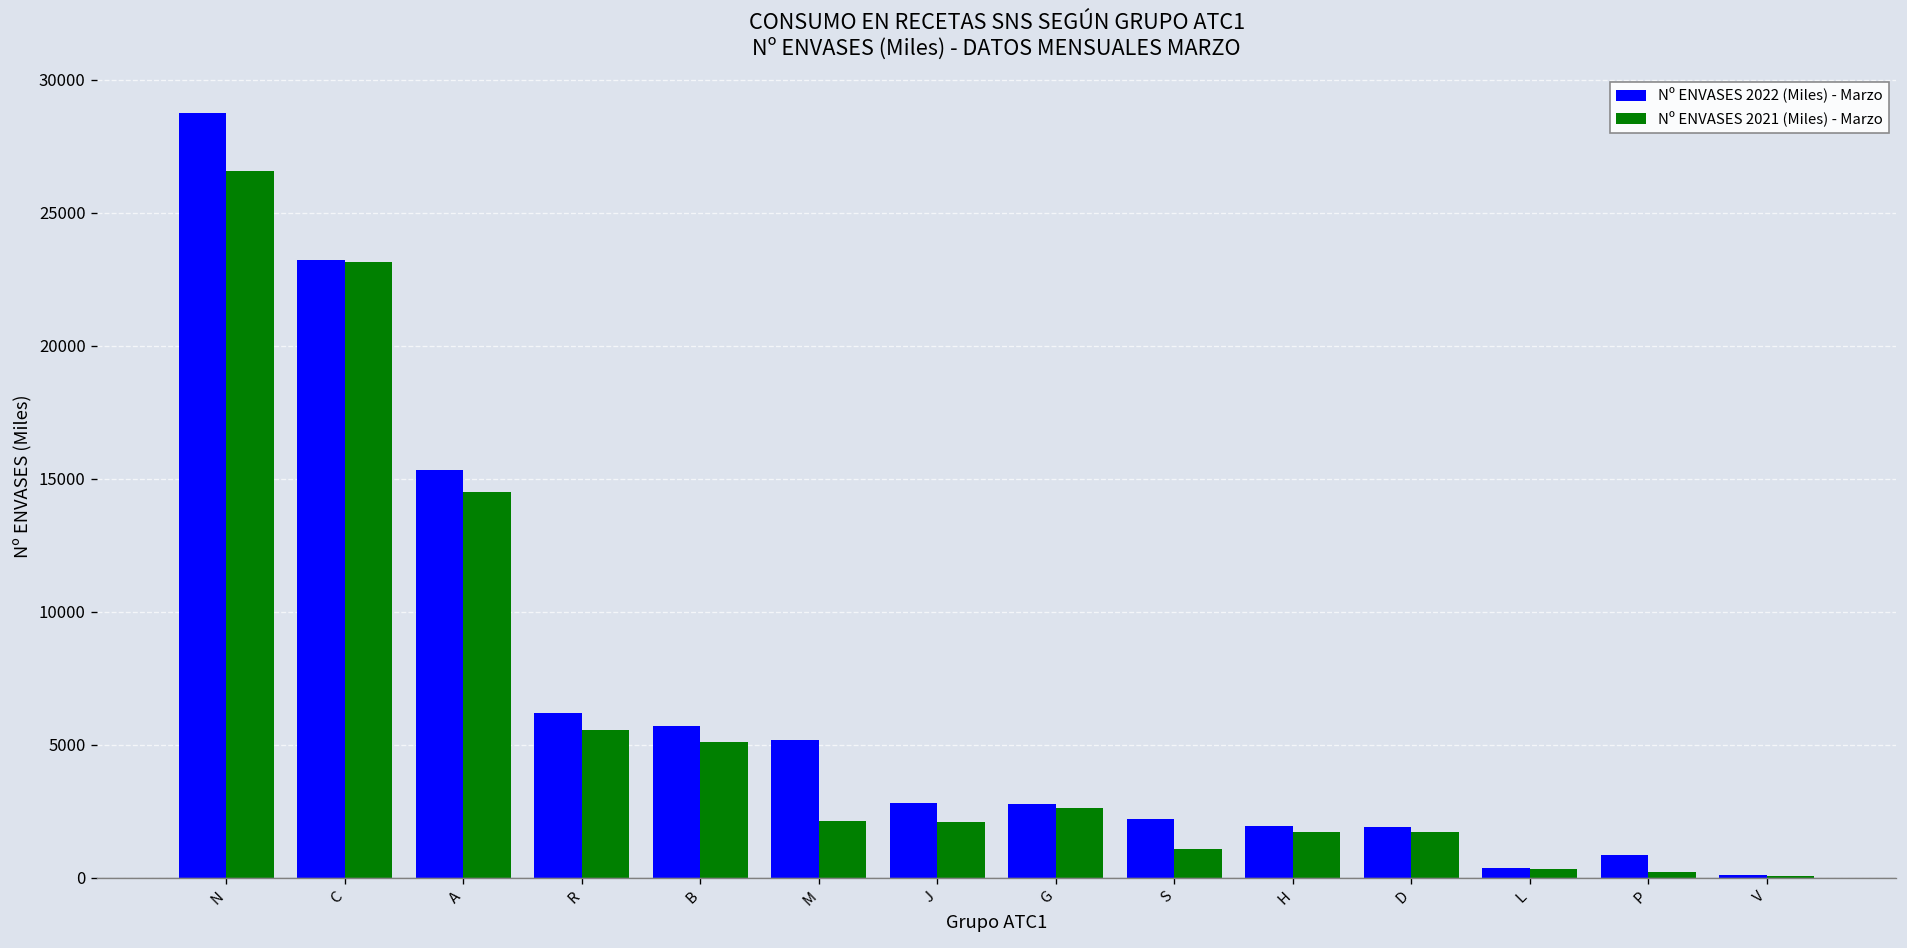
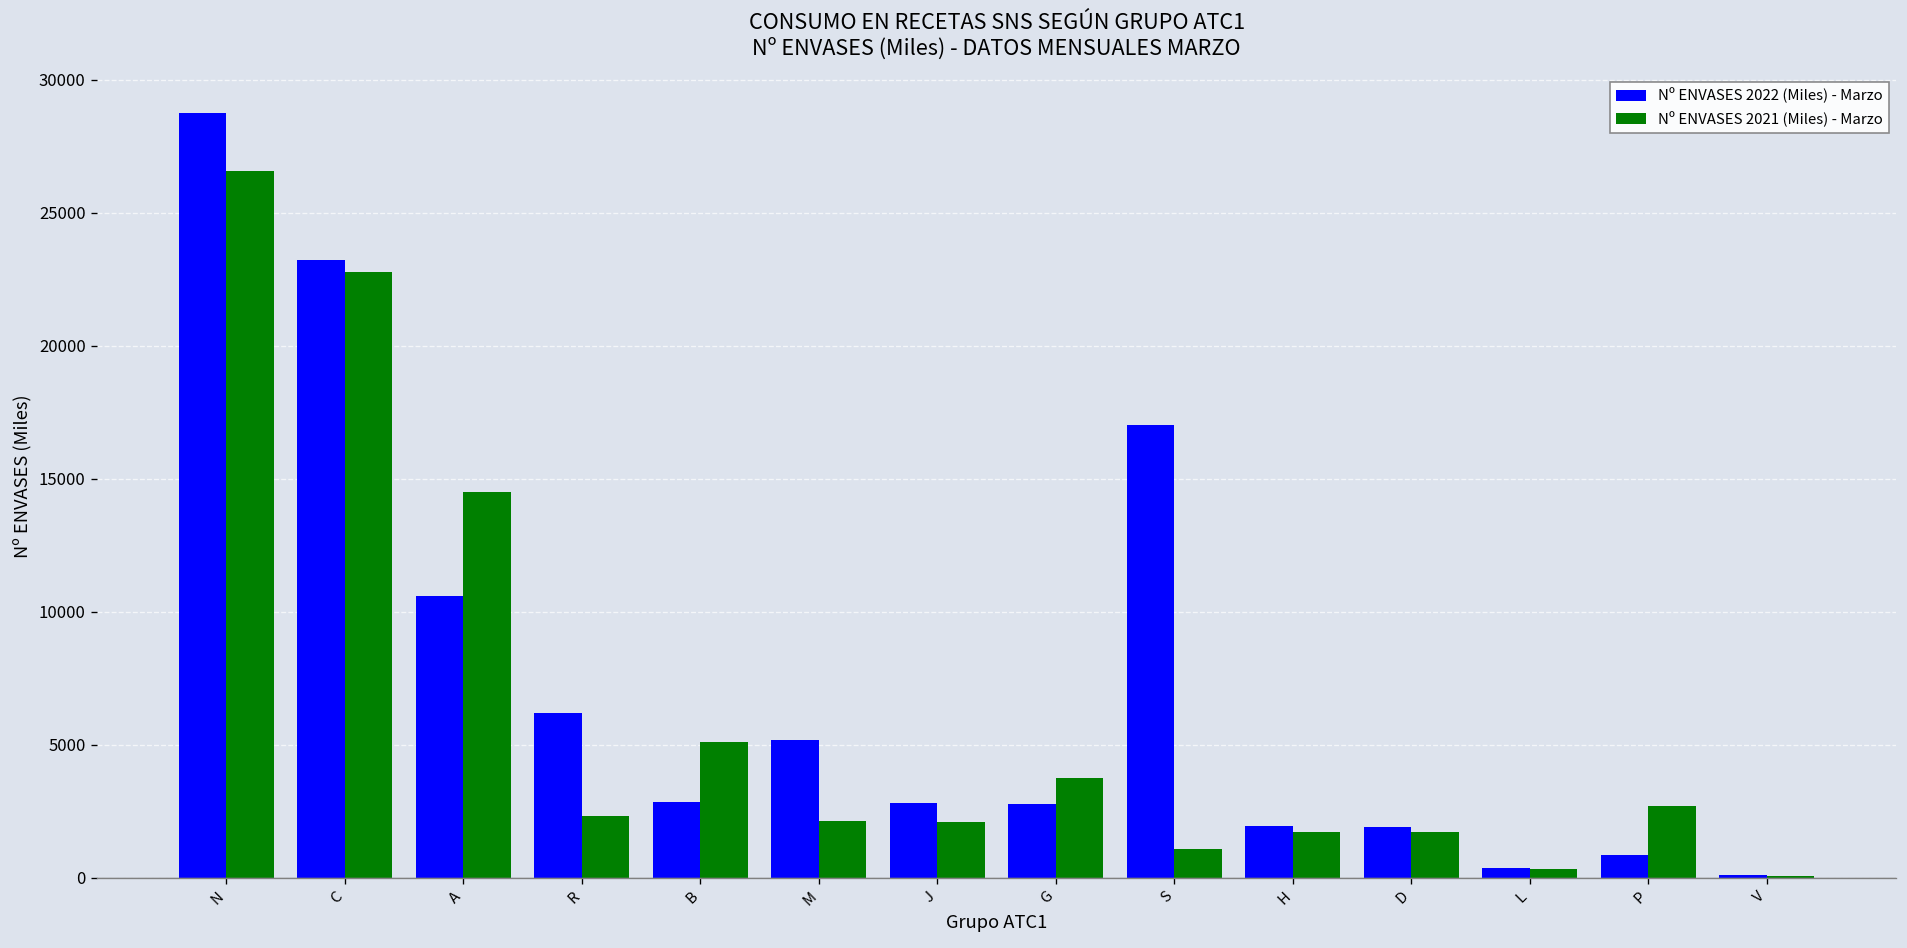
  {
    "Nº ENVASES 2022 (Miles) - Marzo": {
      "N": 28800,
      "C": 23200,
-     "A": 15300,
+     "A": 10600,
      "R": 6200,
-     "B": 5700,
+     "B": 2800,
      "M": 5200,
      "J": 2800,
      "G": 2800,
-     "S": 2200,
+     "S": 17000,
      "H": 1900,
      "D": 1900,
      "L": 400,
      "P": 900
    },
    "Nº ENVASES 2021 (Miles) - Marzo": {
      "N": 26600,
-     "C": 23200,
+     "C": 22800,
      "A": 14500,
-     "R": 5600,
+     "R": 2300,
      "B": 5100,
      "M": 2100,
      "J": 2100,
-     "G": 2600,
+     "G": 3700,
      "S": 1100,
      "H": 1700,
      "D": 1700,
      "L": 300,
-     "P": 200
+     "P": 2700
    }
  }
